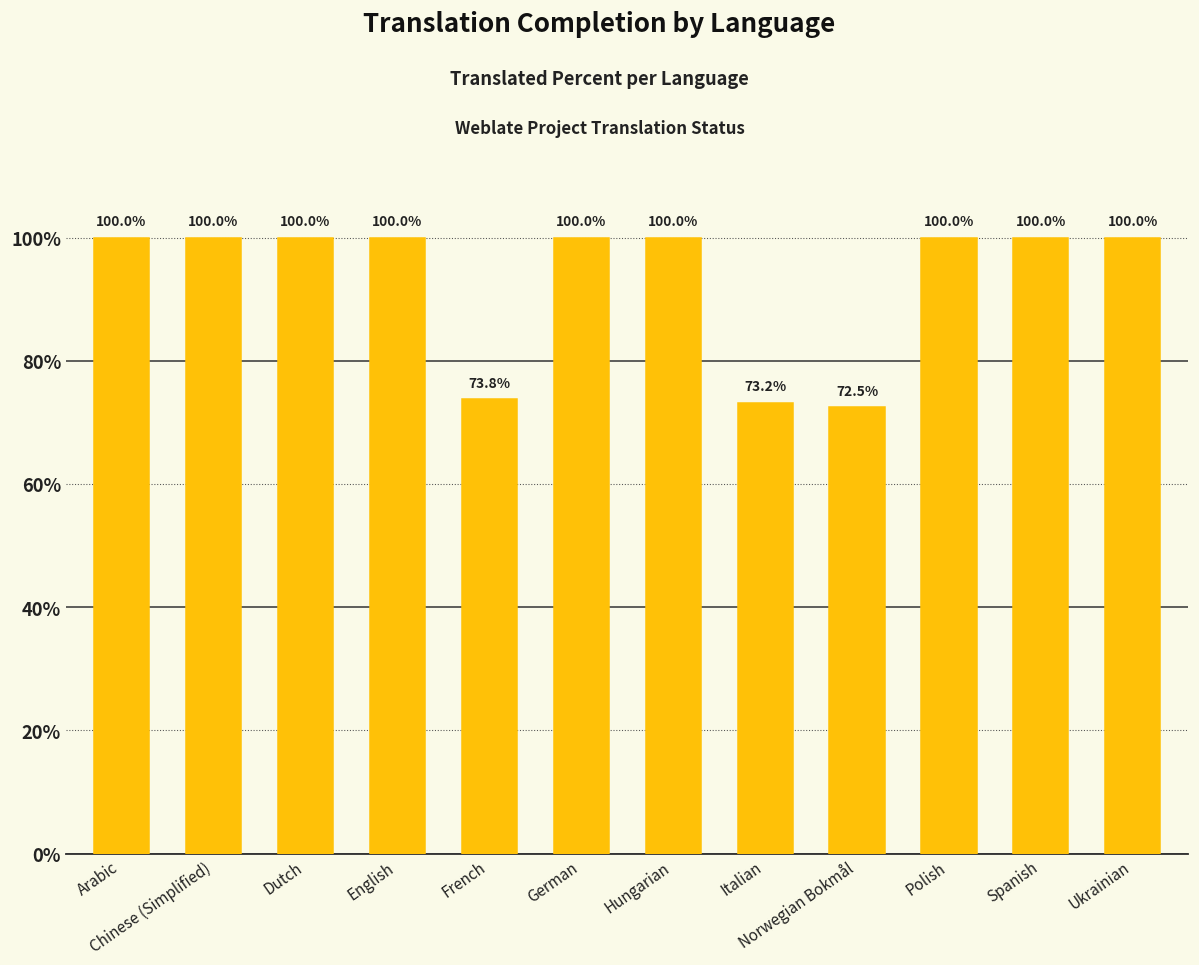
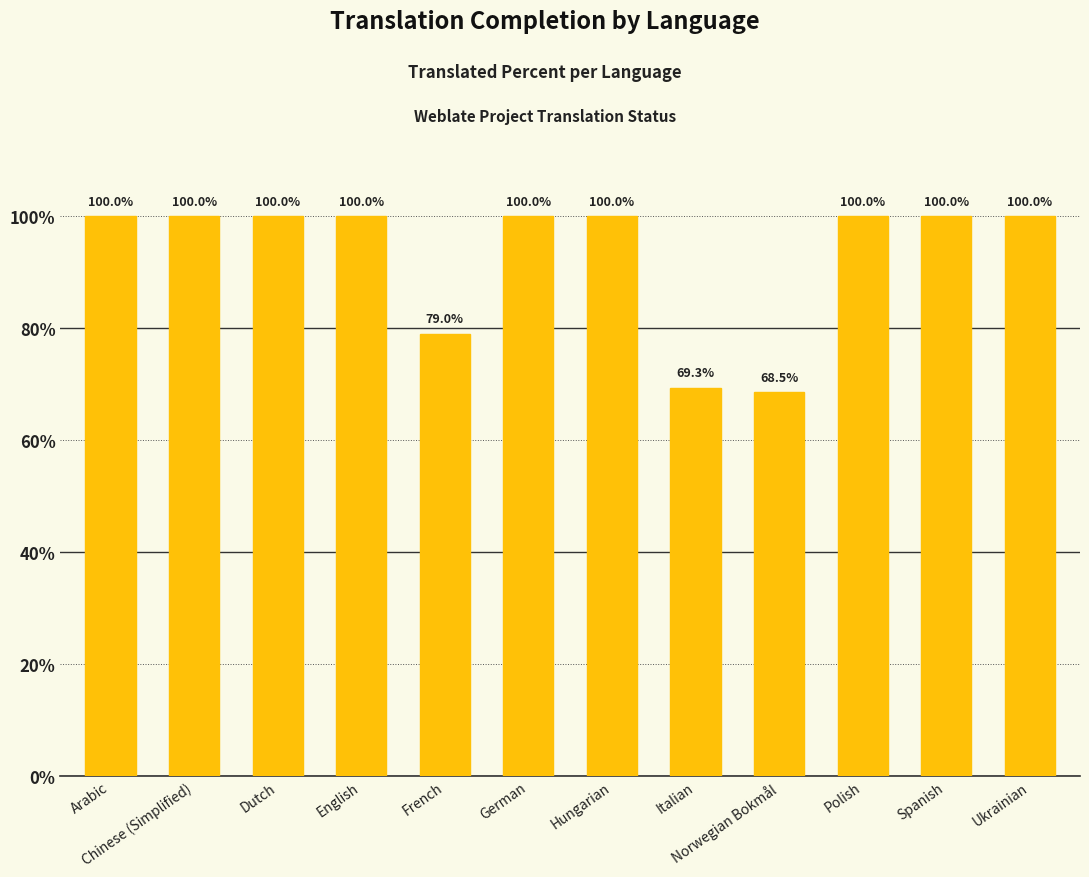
  {
    "Arabic": "100.0%",
    "Chinese (Simplified)": "100.0%",
    "Dutch": "100.0%",
    "English": "100.0%",
-   "French": "73.8%",
+   "French": "79.0%",
    "German": "100.0%",
    "Hungarian": "100.0%",
-   "Italian": "73.2%",
-   "Norwegian Bokmål": "72.5%",
+   "Italian": "69.3%",
+   "Norwegian Bokmål": "68.5%",
    "Polish": "100.0%",
    "Spanish": "100.0%",
    "Ukrainian": "100.0%"
  }
